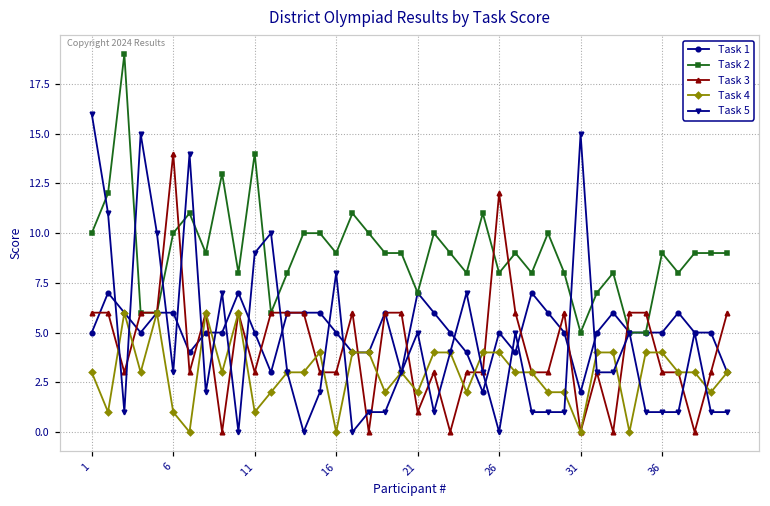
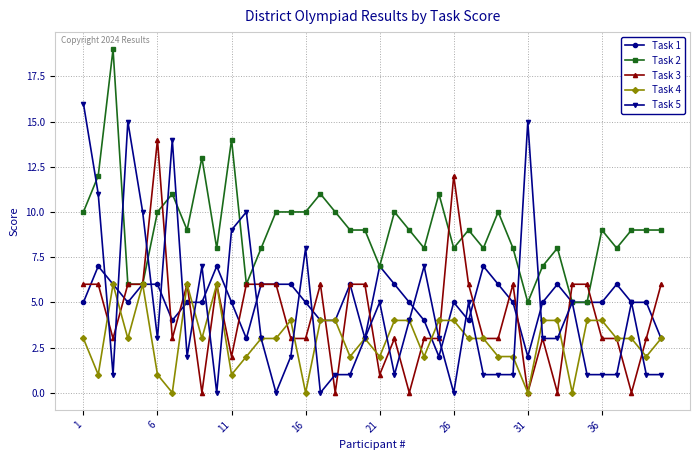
  {
    "Task 2": {
      "1": 10,
      "6": 10,
      "11": 14,
-     "16": 9,
+     "16": 10,
      "26": 8,
      "31": 5,
      "36": 9
    },
    "Task 3": {
      "1": 6,
      "6": 14,
-     "11": 3,
+     "11": 2,
      "16": 3,
      "21": 1,
      "26": 12,
      "36": 3
    },
    "Task 4": {
      "1": 3,
      "6": 1,
      "11": 1,
      "16": 0,
      "21": 2,
      "26": 4,
      "36": 4
    }
  }
